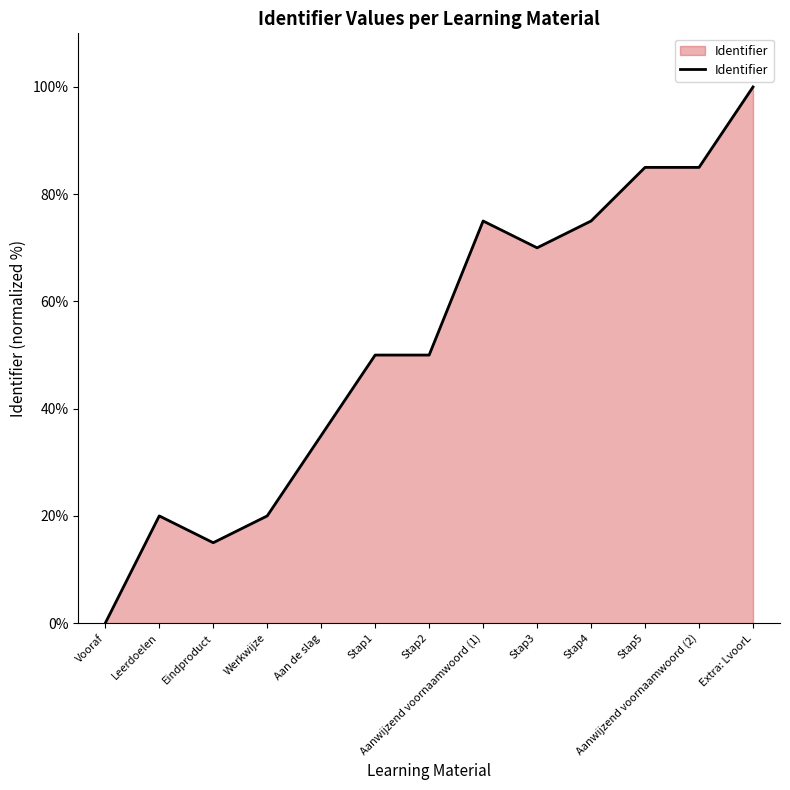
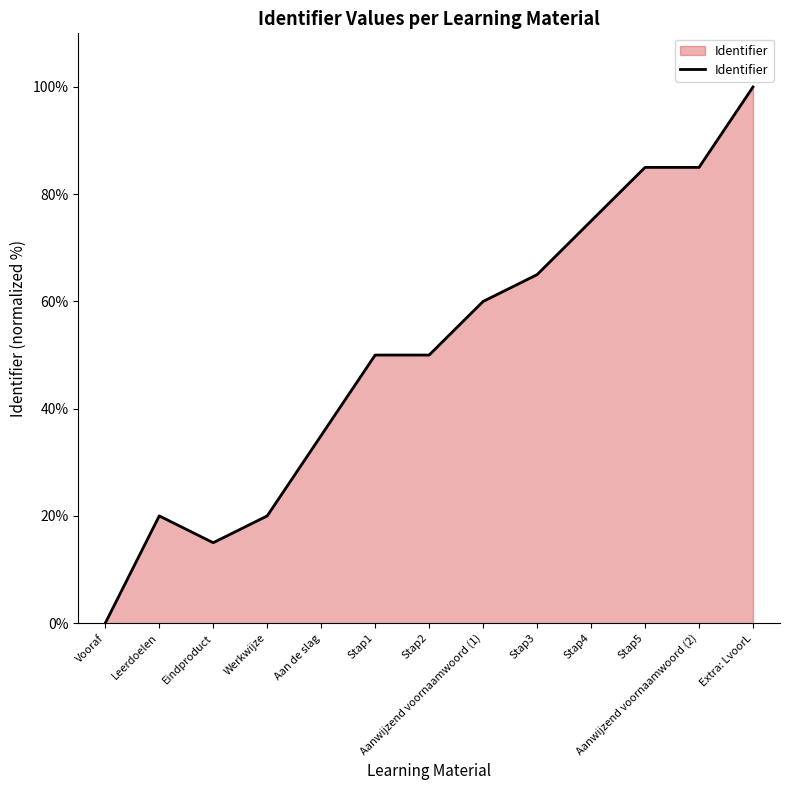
  {
    "Vooraf": "0%",
    "Leerdoelen": "20%",
    "Eindproduct": "15%",
    "Werkwijze": "20%",
    "Aan de slag": "35%",
    "Stap1": "50%",
    "Stap2": "50%",
-   "Aanwijzend voornaamwoord (1)": "75%",
-   "Stap3": "70%",
+   "Aanwijzend voornaamwoord (1)": "60%",
+   "Stap3": "65%",
    "Stap4": "75%",
    "Stap5": "85%",
    "Aanwijzend voornaamwoord (2)": "85%",
    "Extra: LvoorL": "100%"
  }
